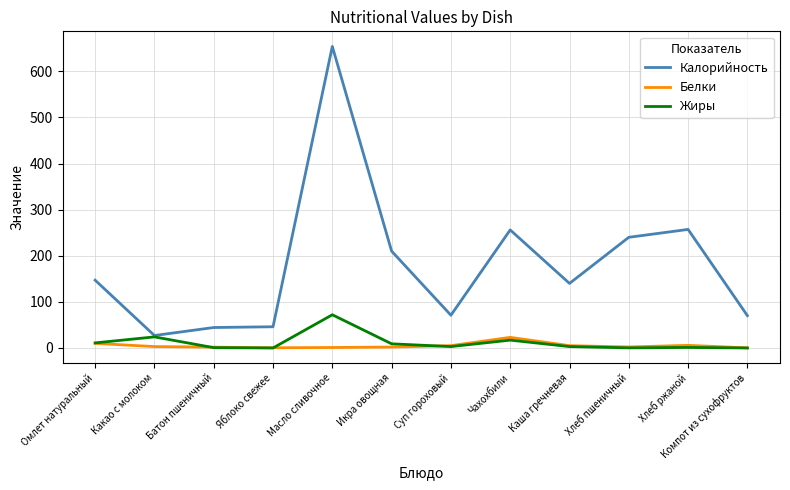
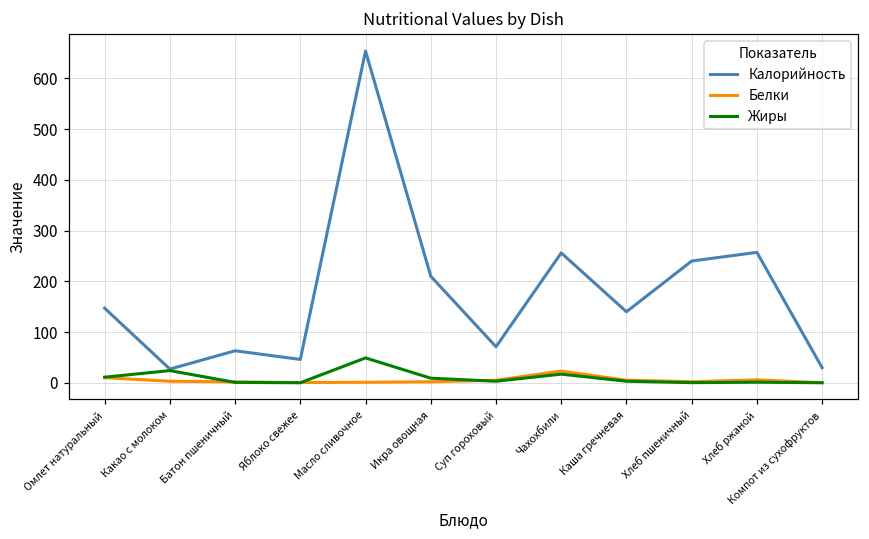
  {
    "Калорийность": {
      "Омлет натуральный": 150,
-     "Батон пшеничный": 40,
+     "Батон пшеничный": 60,
      "Яблоко свежее": 50,
      "Масло сливочное": 650,
      "Икра овощная": 210,
      "Суп гороховый": 70,
      "Чахохбили": 260,
      "Каша гречневая": 140,
      "Хлеб пшеничный": 240,
      "Хлеб ржаной": 260,
-     "Компот из сухофруктов": 70
+     "Компот из сухофруктов": 30
    },
    "Белки": {
      "Какао с молоком": 0,
      "Масло сливочное": 0,
      "Икра овощная": 0,
      "Чахохбили": 20
    },
    "Жиры": {
-     "Масло сливочное": 70,
+     "Масло сливочное": 50,
      "Икра овощная": 10,
      "Чахохбили": 20
    }
  }
